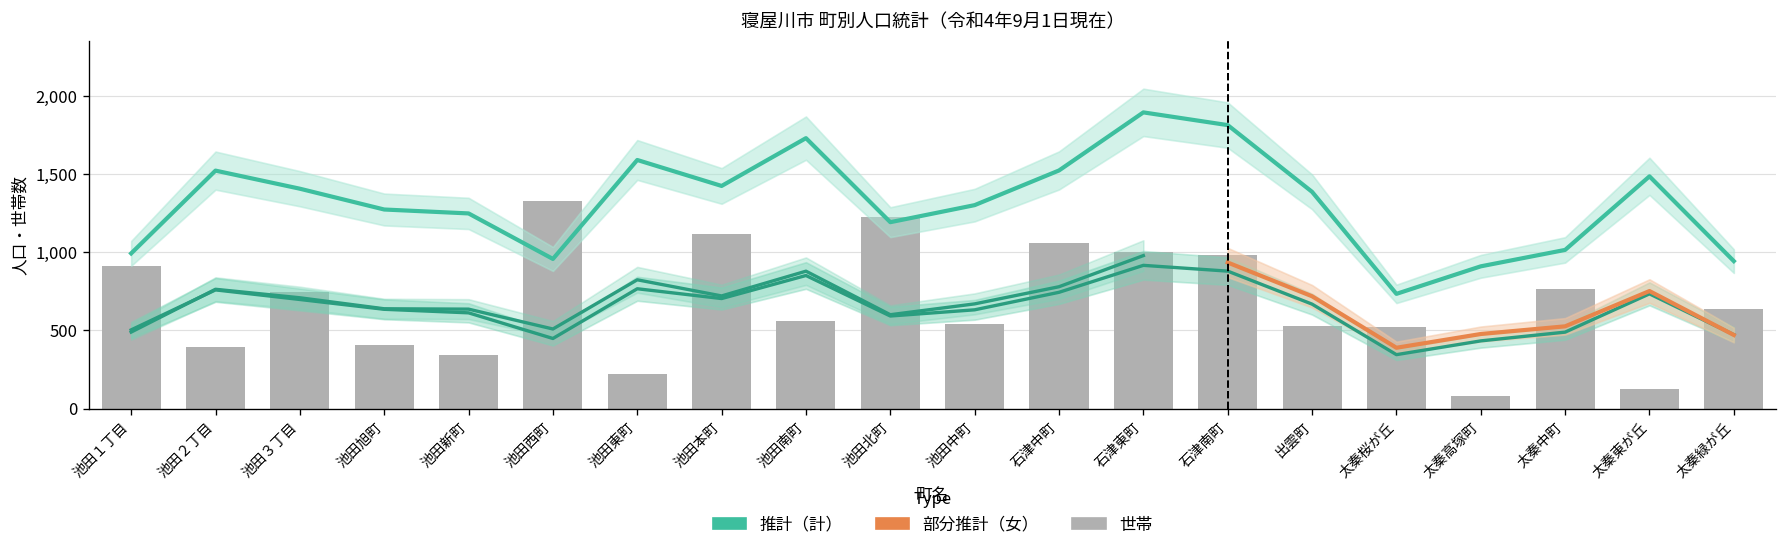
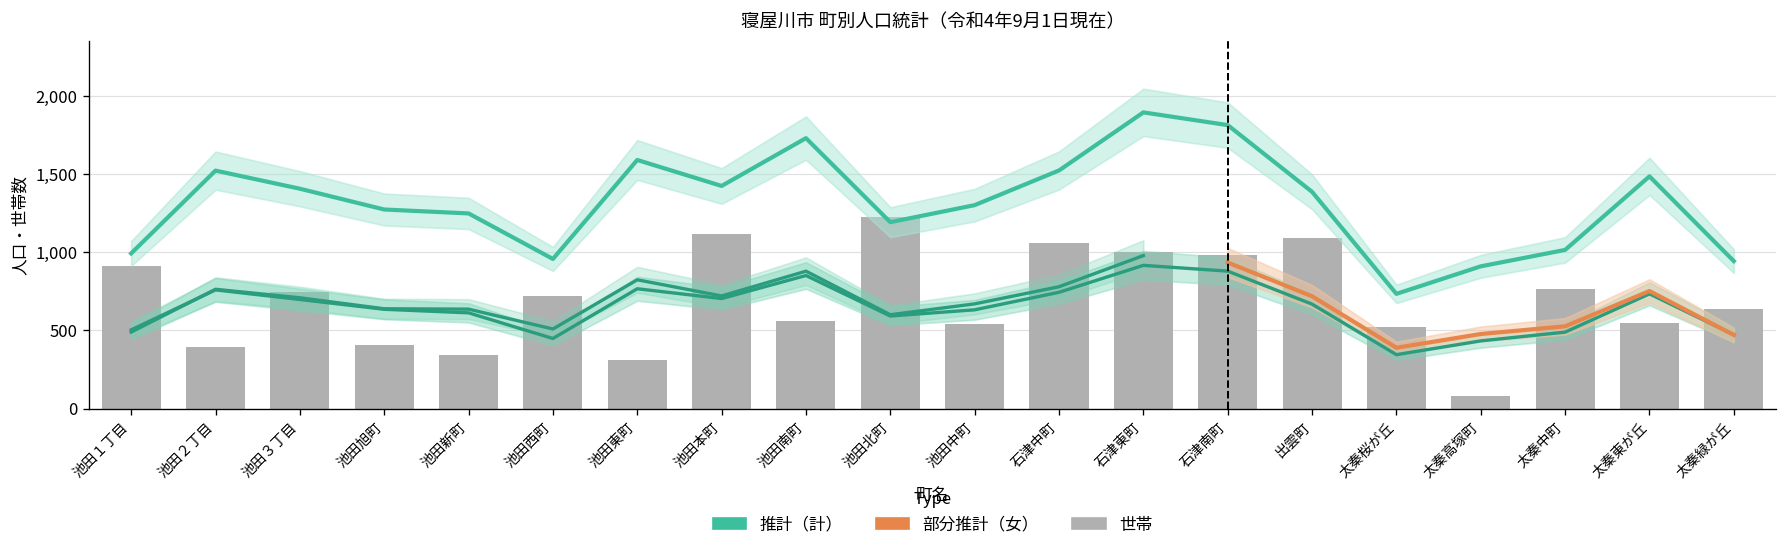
  {
    "世帯": {
      "池田１丁目": "910",
      "池田２丁目": "390",
      "池田３丁目": "750",
      "池田旭町": "400",
      "池田新町": "340",
-     "池田西町": "1,330",
-     "池田東町": "220",
+     "池田西町": "720",
+     "池田東町": "310",
      "池田本町": "1,120",
      "池田南町": "560",
      "池田北町": "1,220",
      "池田中町": "540",
      "石津中町": "1,060",
      "石津東町": "1,000",
      "石津南町": "990",
-     "出雲町": "530",
+     "出雲町": "1,090",
      "太秦桜が丘": "520",
      "太秦高塚町": "80",
      "太秦中町": "770",
-     "太秦東が丘": "120",
+     "太秦東が丘": "550",
      "太秦緑が丘": "640"
    }
  }
